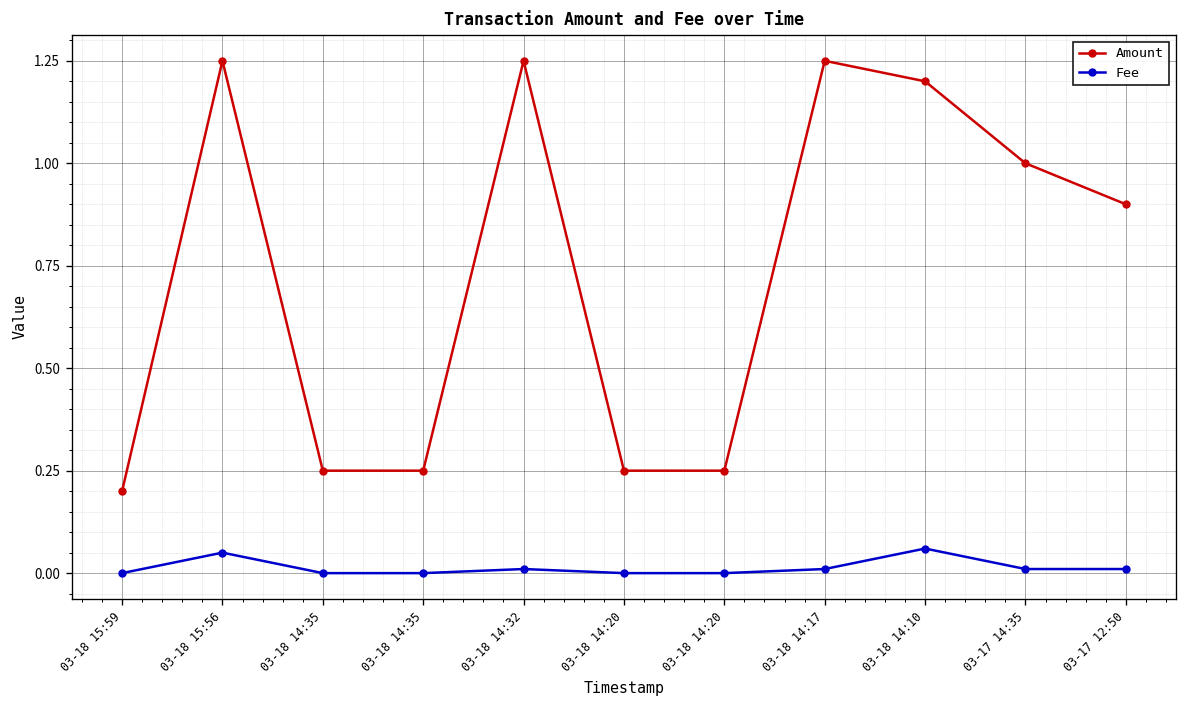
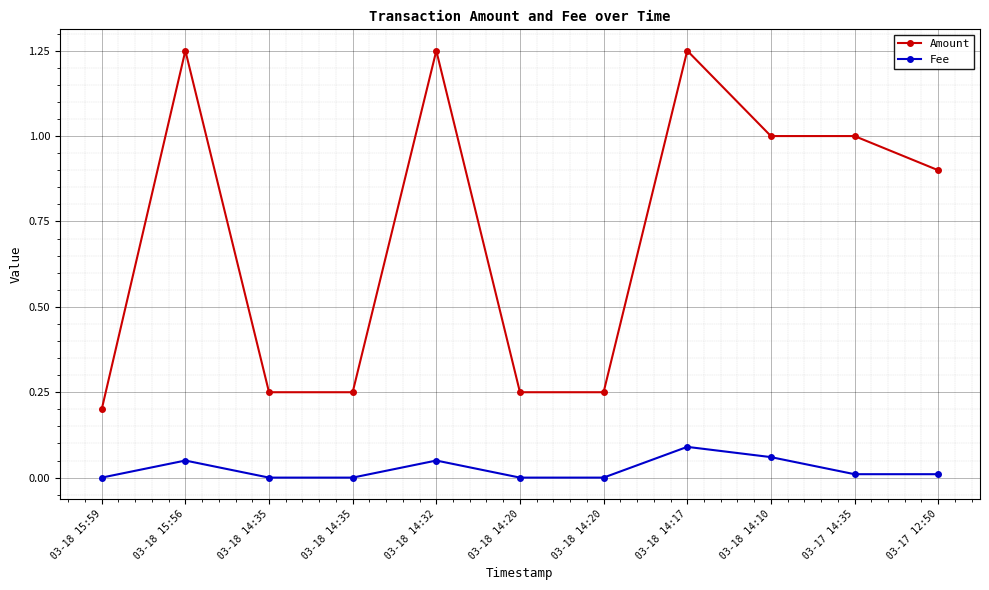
  {
    "Amount": {
      "03-18 15:59": 0.2,
      "03-18 15:56": 1.25,
      "03-18 14:32": 1.25,
      "03-18 14:17": 1.25,
-     "03-18 14:10": 1.2,
+     "03-18 14:10": 1.0,
      "03-17 14:35": 1.0,
      "03-17 12:50": 0.9
    },
    "Fee": {
      "03-18 15:59": 0.00,
      "03-18 15:56": 0.05,
-     "03-18 14:32": 0.01,
-     "03-18 14:17": 0.01,
+     "03-18 14:32": 0.05,
+     "03-18 14:17": 0.09,
      "03-18 14:10": 0.06,
      "03-17 14:35": 0.01,
      "03-17 12:50": 0.01
    }
  }
